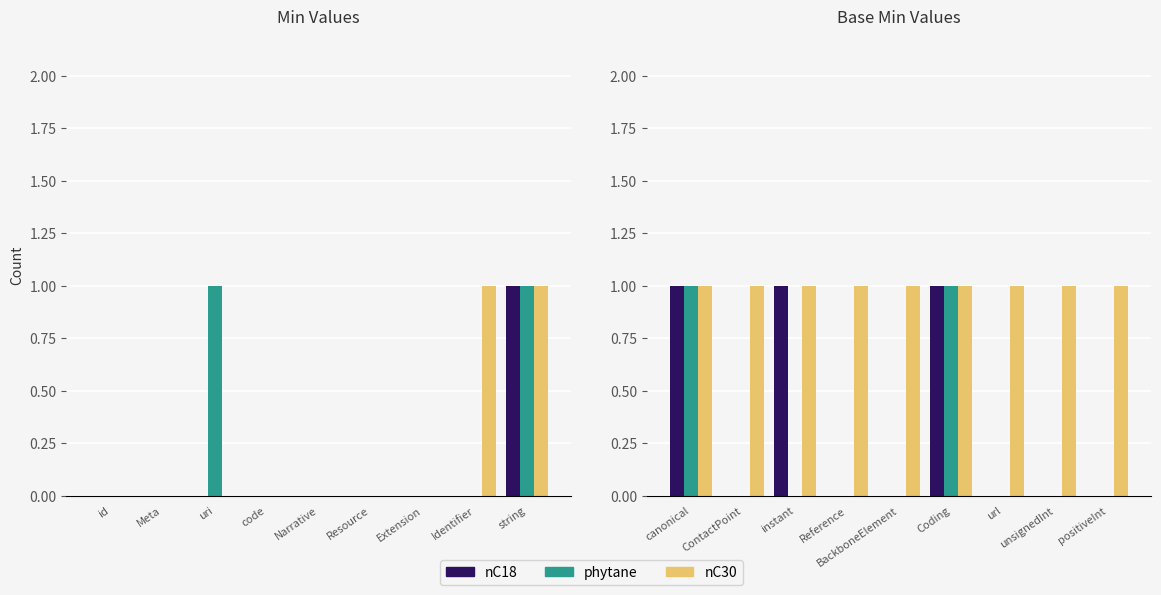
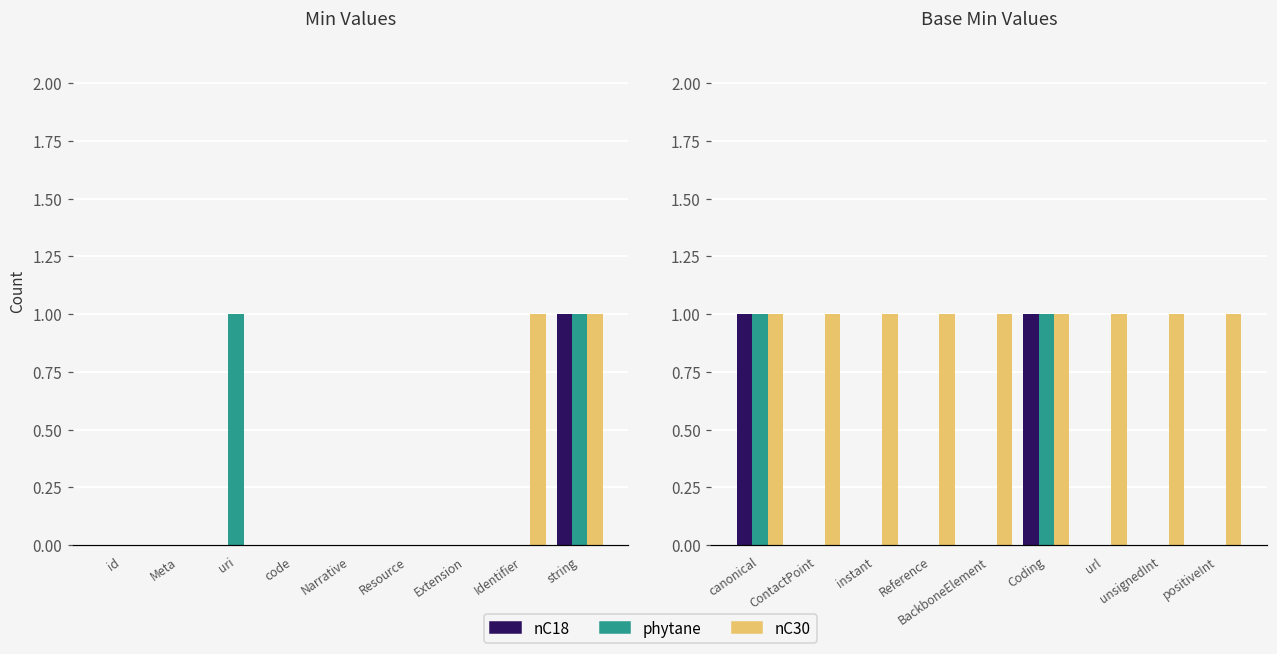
  {
    "Min Values": {
      "nC18": {
        "id": 0.00,
        "Meta": 0.00,
        "uri": 0.00,
        "code": 0.00,
        "Narrative": 0.00,
        "Resource": 0.00,
        "Extension": 0.00,
        "Identifier": 0.00,
        "string": 1.00
      },
      "phytane": {
        "id": 0.00,
        "Meta": 0.00,
        "uri": 1.00,
        "code": 0.00,
        "Narrative": 0.00,
        "Resource": 0.00,
        "Extension": 0.00,
        "Identifier": 0.00,
        "string": 1.00
      },
      "nC30": {
        "id": 0.00,
        "Meta": 0.00,
        "uri": 0.00,
        "code": 0.00,
        "Narrative": 0.00,
        "Resource": 0.00,
        "Extension": 0.00,
        "Identifier": 1.00,
        "string": 1.00
      }
    },
    "Base Min Values": {
      "nC18": {
        "canonical": 1,
        "ContactPoint": 0,
-       "instant": 1,
+       "instant": 0,
        "Reference": 0,
        "BackboneElement": 0,
        "Coding": 1,
        "url": 0,
        "unsignedInt": 0,
        "positiveInt": 0
      },
      "phytane": {
        "canonical": 1,
        "ContactPoint": 0,
        "instant": 0,
        "Reference": 0,
        "BackboneElement": 0,
        "Coding": 1,
        "url": 0,
        "unsignedInt": 0,
        "positiveInt": 0
      },
      "nC30": {
        "canonical": 1,
        "ContactPoint": 1,
        "instant": 1,
        "Reference": 1,
        "BackboneElement": 1,
        "Coding": 1,
        "url": 1,
        "unsignedInt": 1,
        "positiveInt": 1
      }
    }
  }
